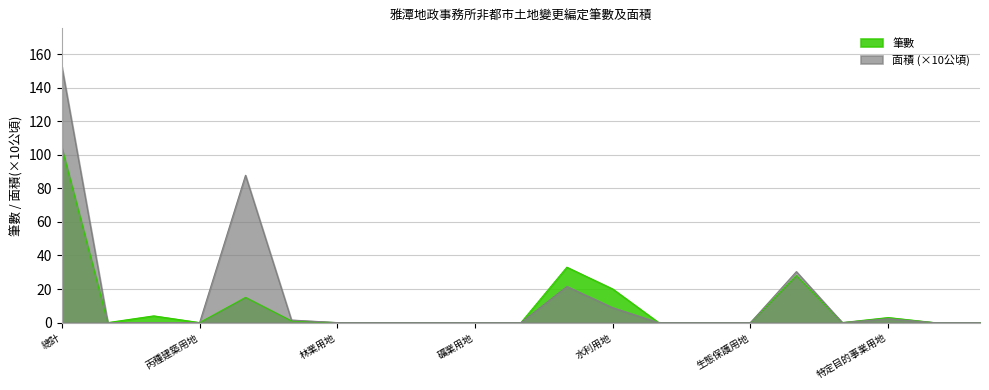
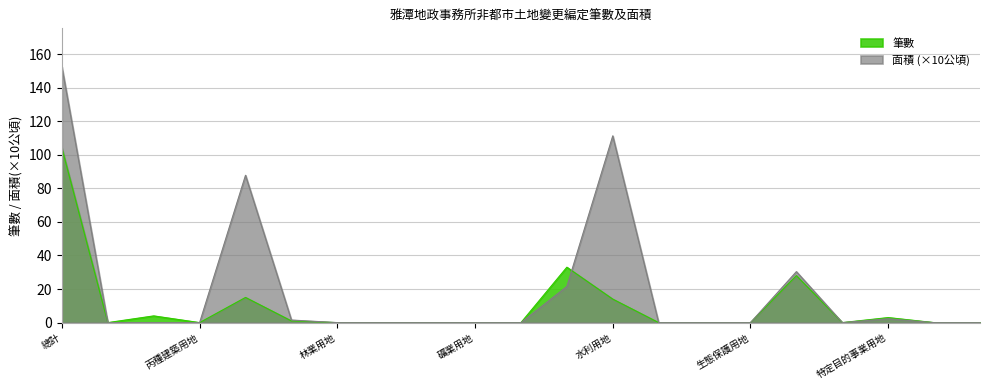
  {
    "筆數": {
      "總計": 104,
-     "水利用地": 20
+     "水利用地": 14
    },
    "面積 (×10公頃)": {
      "總計": 152,
-     "水利用地": 9
+     "水利用地": 111
    }
  }
